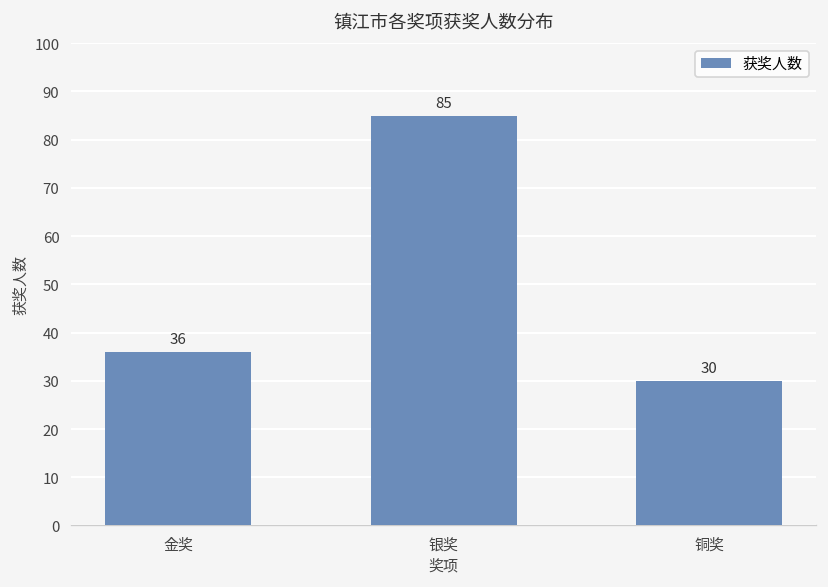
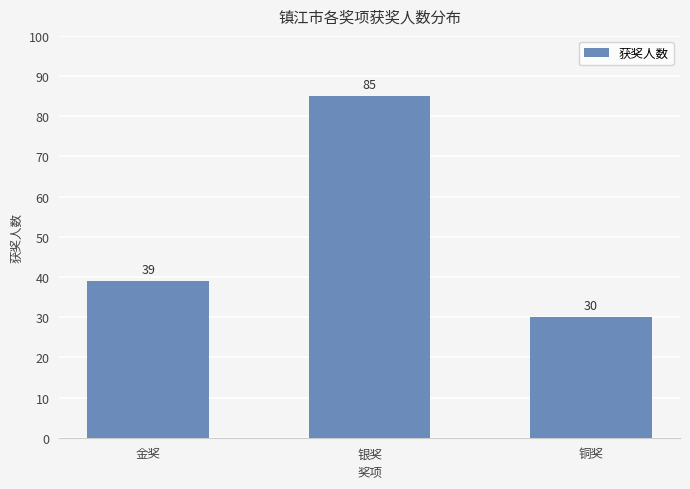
  {
-   "金奖": 36,
+   "金奖": 39,
    "银奖": 85,
    "铜奖": 30
  }
